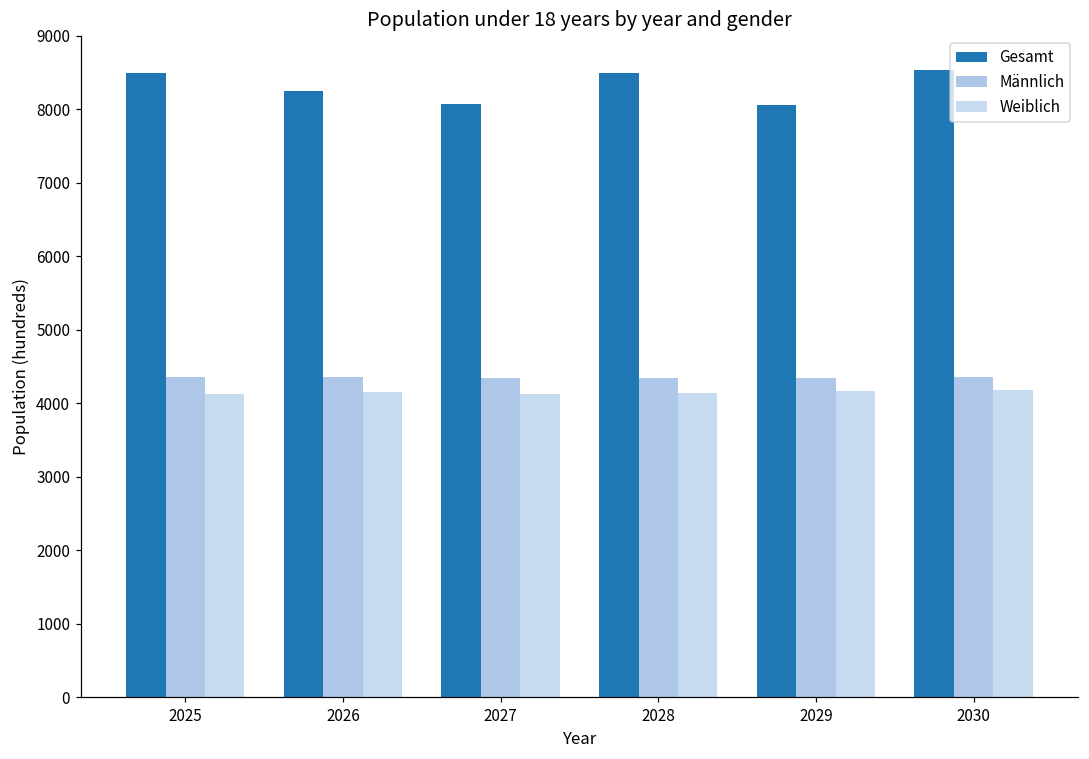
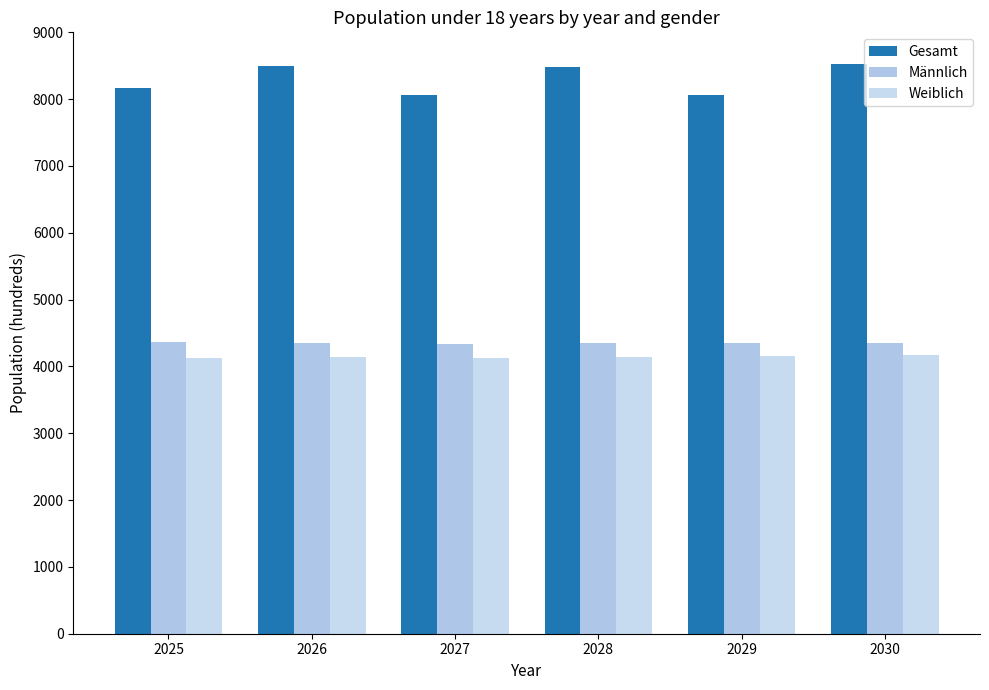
  {
    "Gesamt": {
-     "2025": 8500,
-     "2026": 8300,
+     "2025": 8200,
+     "2026": 8500,
      "2027": 8100,
      "2028": 8500,
      "2029": 8100,
      "2030": 8500
    }
  }
